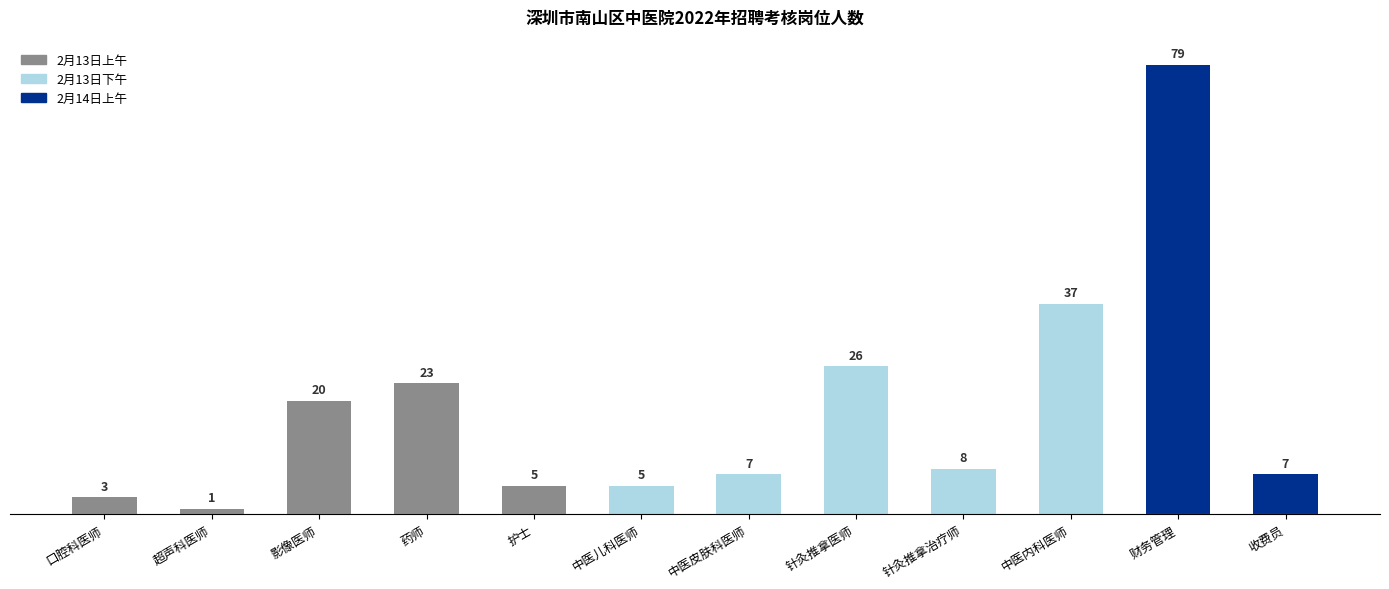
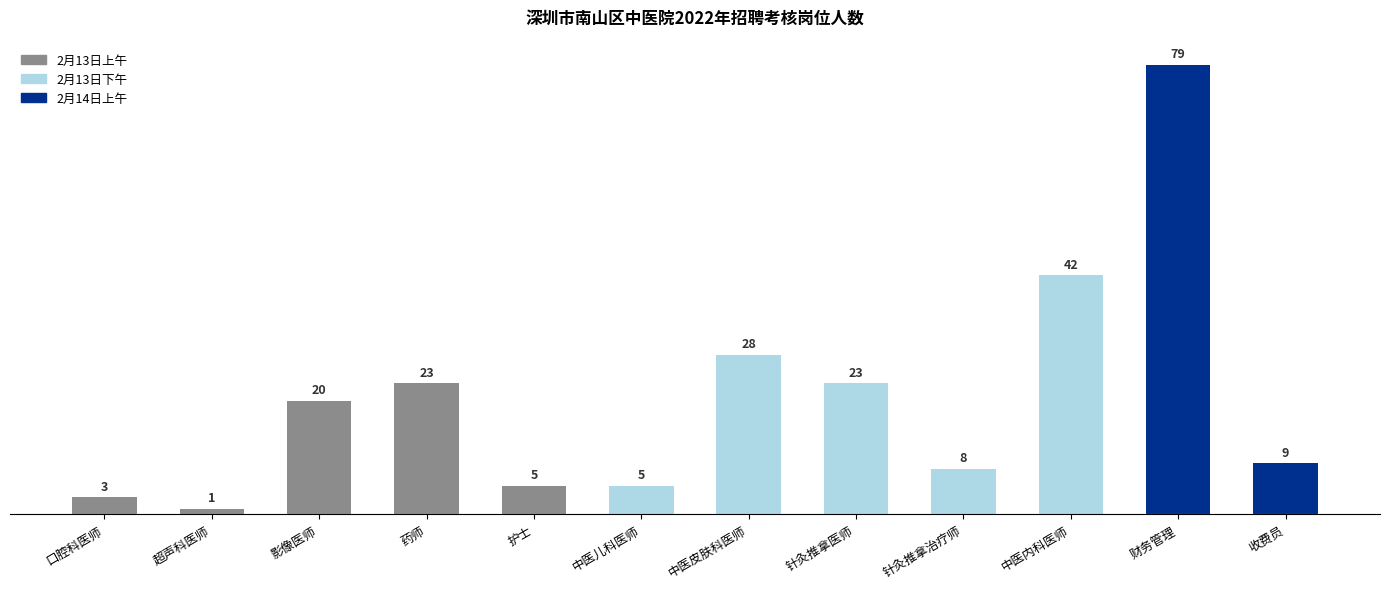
  {
    "口腔科医师": 3,
    "超声科医师": 1,
    "影像医师": 20,
    "药师": 23,
    "护士": 5,
    "中医儿科医师": 5,
-   "中医皮肤科医师": 7,
-   "针灸推拿医师": 26,
+   "中医皮肤科医师": 28,
+   "针灸推拿医师": 23,
    "针灸推拿治疗师": 8,
-   "中医内科医师": 37,
+   "中医内科医师": 42,
    "财务管理": 79,
-   "收费员": 7
+   "收费员": 9
  }
